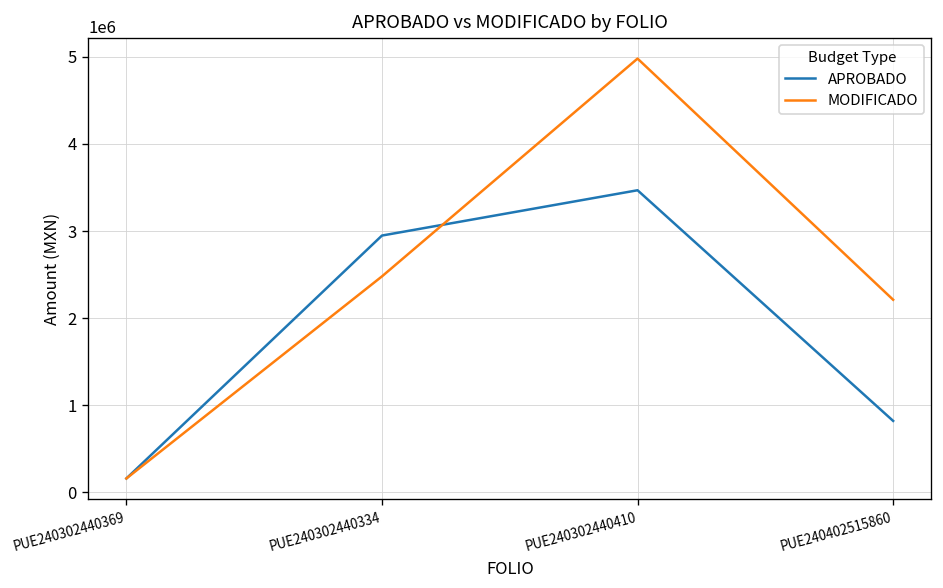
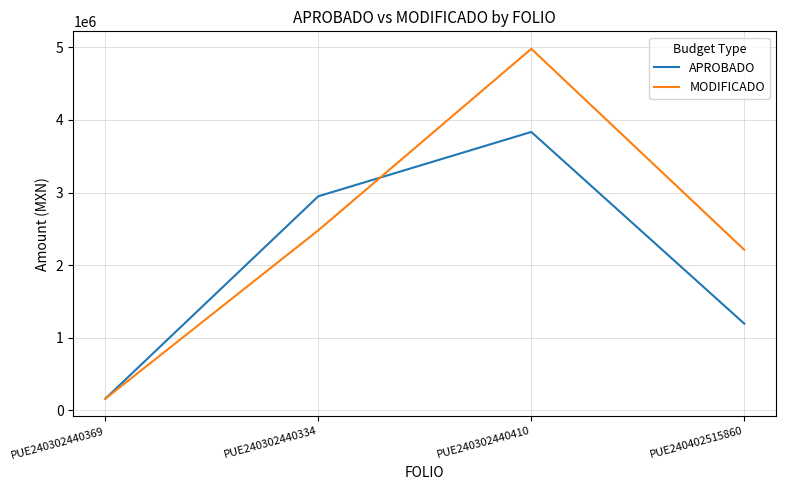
  {
    "APROBADO": {
      "PUE240302440334": 2900000,
-     "PUE240302440410": 3500000,
-     "PUE240402515860": 800000
+     "PUE240302440410": 3800000,
+     "PUE240402515860": 1200000
    },
    "MODIFICADO": {
      "PUE240302440334": 2500000,
      "PUE240302440410": 5000000,
      "PUE240402515860": 2200000
    }
  }
